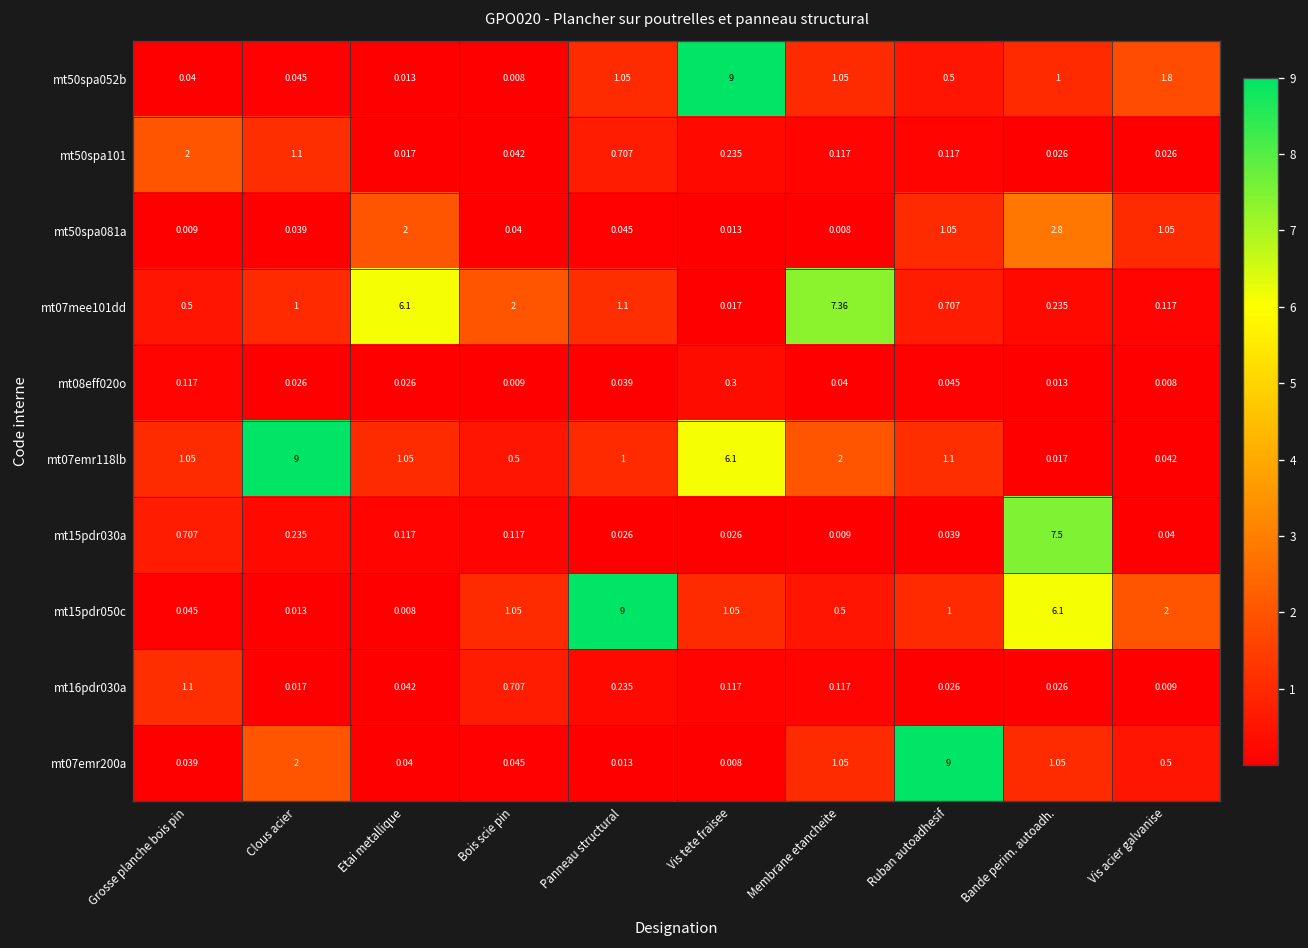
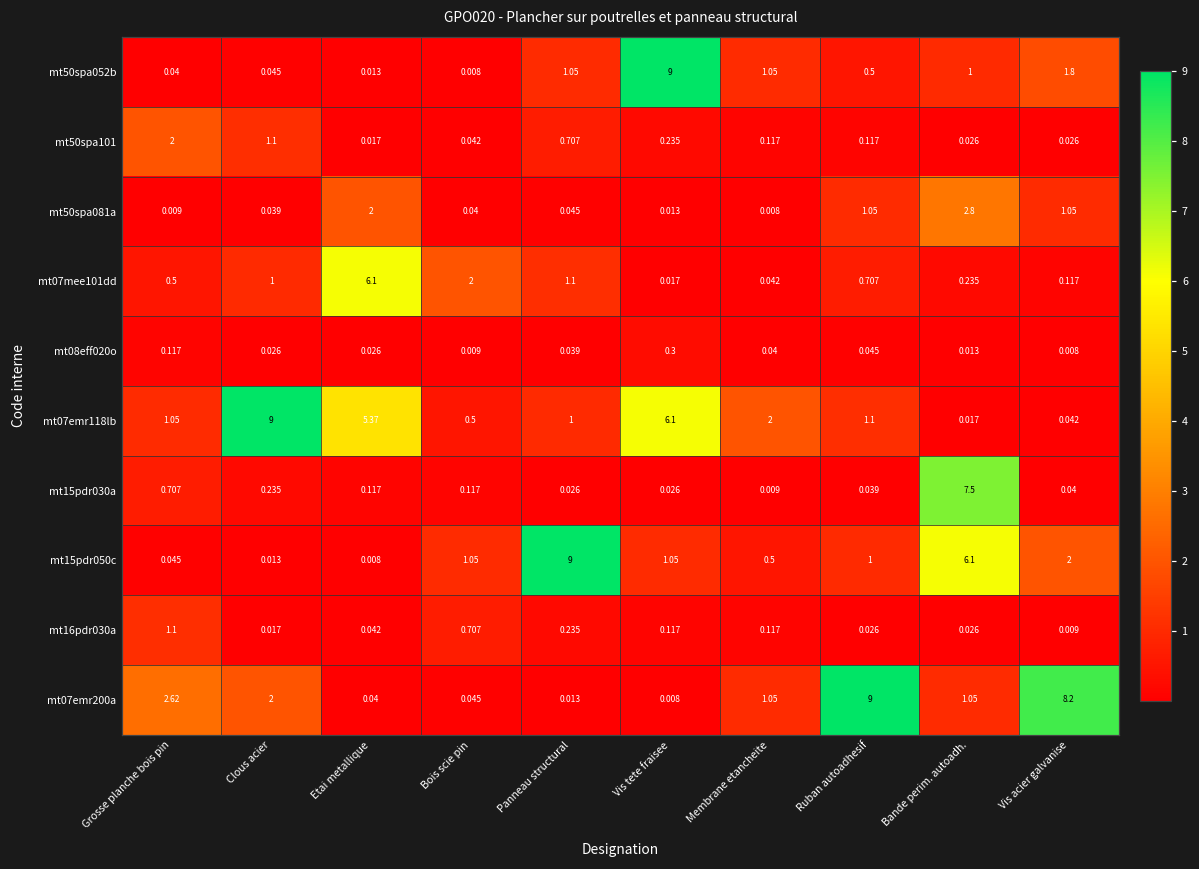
  {
    "mt50spa052b": {
      "Grosse planche bois pin": 0.04,
      "Clous acier": 0.045,
      "Etai metallique": 0.013,
      "Bois scie pin": 0.008,
      "Panneau structural": 1.05,
      "Vis tete fraisee": 9,
      "Membrane etancheite": 1.05,
      "Ruban autoadhesif": 0.5,
      "Bande perim. autoadh.": 1,
      "Vis acier galvanise": 1.8
    },
    "mt50spa101": {
      "Grosse planche bois pin": 2,
      "Clous acier": 1.1,
      "Etai metallique": 0.017,
      "Bois scie pin": 0.042,
      "Panneau structural": 0.707,
      "Vis tete fraisee": 0.235,
      "Membrane etancheite": 0.117,
      "Ruban autoadhesif": 0.117,
      "Bande perim. autoadh.": 0.026,
      "Vis acier galvanise": 0.026
    },
    "mt50spa081a": {
      "Grosse planche bois pin": 0.009,
      "Clous acier": 0.039,
      "Etai metallique": 2,
      "Bois scie pin": 0.04,
      "Panneau structural": 0.045,
      "Vis tete fraisee": 0.013,
      "Membrane etancheite": 0.008,
      "Ruban autoadhesif": 1.05,
      "Bande perim. autoadh.": 2.8,
      "Vis acier galvanise": 1.05
    },
    "mt07mee101dd": {
      "Grosse planche bois pin": 0.5,
      "Clous acier": 1,
      "Etai metallique": 6.1,
      "Bois scie pin": 2,
      "Panneau structural": 1.1,
      "Vis tete fraisee": 0.017,
-     "Membrane etancheite": 7.36,
+     "Membrane etancheite": 0.042,
      "Ruban autoadhesif": 0.707,
      "Bande perim. autoadh.": 0.235,
      "Vis acier galvanise": 0.117
    },
    "mt08eff020o": {
      "Grosse planche bois pin": 0.117,
      "Clous acier": 0.026,
      "Etai metallique": 0.026,
      "Bois scie pin": 0.009,
      "Panneau structural": 0.039,
      "Vis tete fraisee": 0.3,
      "Membrane etancheite": 0.04,
      "Ruban autoadhesif": 0.045,
      "Bande perim. autoadh.": 0.013,
      "Vis acier galvanise": 0.008
    },
    "mt07emr118lb": {
      "Grosse planche bois pin": 1.05,
      "Clous acier": 9,
-     "Etai metallique": 1.05,
+     "Etai metallique": 5.37,
      "Bois scie pin": 0.5,
      "Panneau structural": 1,
      "Vis tete fraisee": 6.1,
      "Membrane etancheite": 2,
      "Ruban autoadhesif": 1.1,
      "Bande perim. autoadh.": 0.017,
      "Vis acier galvanise": 0.042
    },
    "mt15pdr030a": {
      "Grosse planche bois pin": 0.707,
      "Clous acier": 0.235,
      "Etai metallique": 0.117,
      "Bois scie pin": 0.117,
      "Panneau structural": 0.026,
      "Vis tete fraisee": 0.026,
      "Membrane etancheite": 0.009,
      "Ruban autoadhesif": 0.039,
      "Bande perim. autoadh.": 7.5,
      "Vis acier galvanise": 0.04
    },
    "mt15pdr050c": {
      "Grosse planche bois pin": 0.045,
      "Clous acier": 0.013,
      "Etai metallique": 0.008,
      "Bois scie pin": 1.05,
      "Panneau structural": 9,
      "Vis tete fraisee": 1.05,
      "Membrane etancheite": 0.5,
      "Ruban autoadhesif": 1,
      "Bande perim. autoadh.": 6.1,
      "Vis acier galvanise": 2
    },
    "mt16pdr030a": {
      "Grosse planche bois pin": 1.1,
      "Clous acier": 0.017,
      "Etai metallique": 0.042,
      "Bois scie pin": 0.707,
      "Panneau structural": 0.235,
      "Vis tete fraisee": 0.117,
      "Membrane etancheite": 0.117,
      "Ruban autoadhesif": 0.026,
      "Bande perim. autoadh.": 0.026,
      "Vis acier galvanise": 0.009
    },
    "mt07emr200a": {
-     "Grosse planche bois pin": 0.039,
+     "Grosse planche bois pin": 2.62,
      "Clous acier": 2,
      "Etai metallique": 0.04,
      "Bois scie pin": 0.045,
      "Panneau structural": 0.013,
      "Vis tete fraisee": 0.008,
      "Membrane etancheite": 1.05,
      "Ruban autoadhesif": 9,
      "Bande perim. autoadh.": 1.05,
-     "Vis acier galvanise": 0.5
+     "Vis acier galvanise": 8.2
    }
  }
